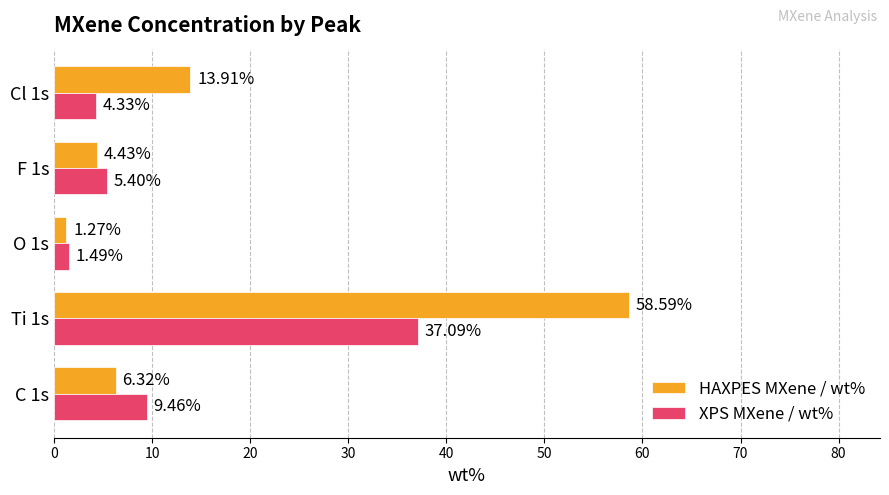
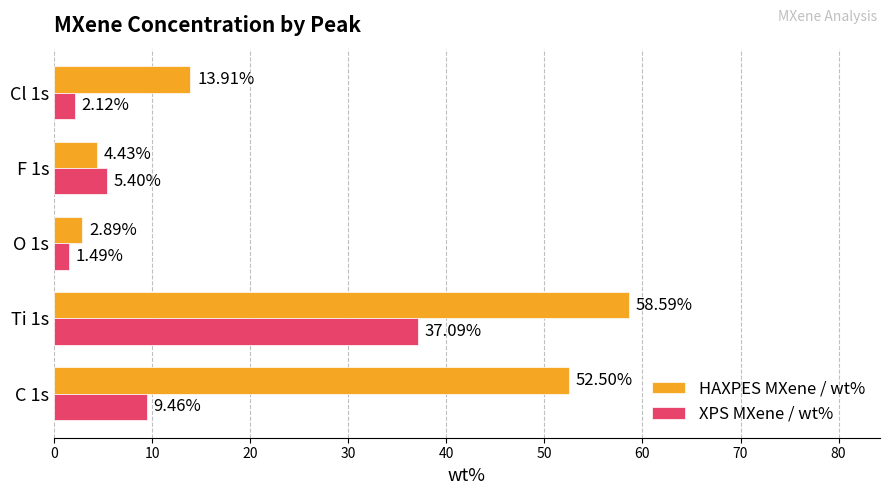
  {
    "HAXPES MXene / wt%": {
      "Cl 1s": "13.91%",
      "F 1s": "4.43%",
-     "O 1s": "1.27%",
+     "O 1s": "2.89%",
      "Ti 1s": "58.59%",
-     "C 1s": "6.32%"
+     "C 1s": "52.50%"
    },
    "XPS MXene / wt%": {
-     "Cl 1s": "4.33%",
+     "Cl 1s": "2.12%",
      "F 1s": "5.40%",
      "O 1s": "1.49%",
      "Ti 1s": "37.09%",
      "C 1s": "9.46%"
    }
  }
